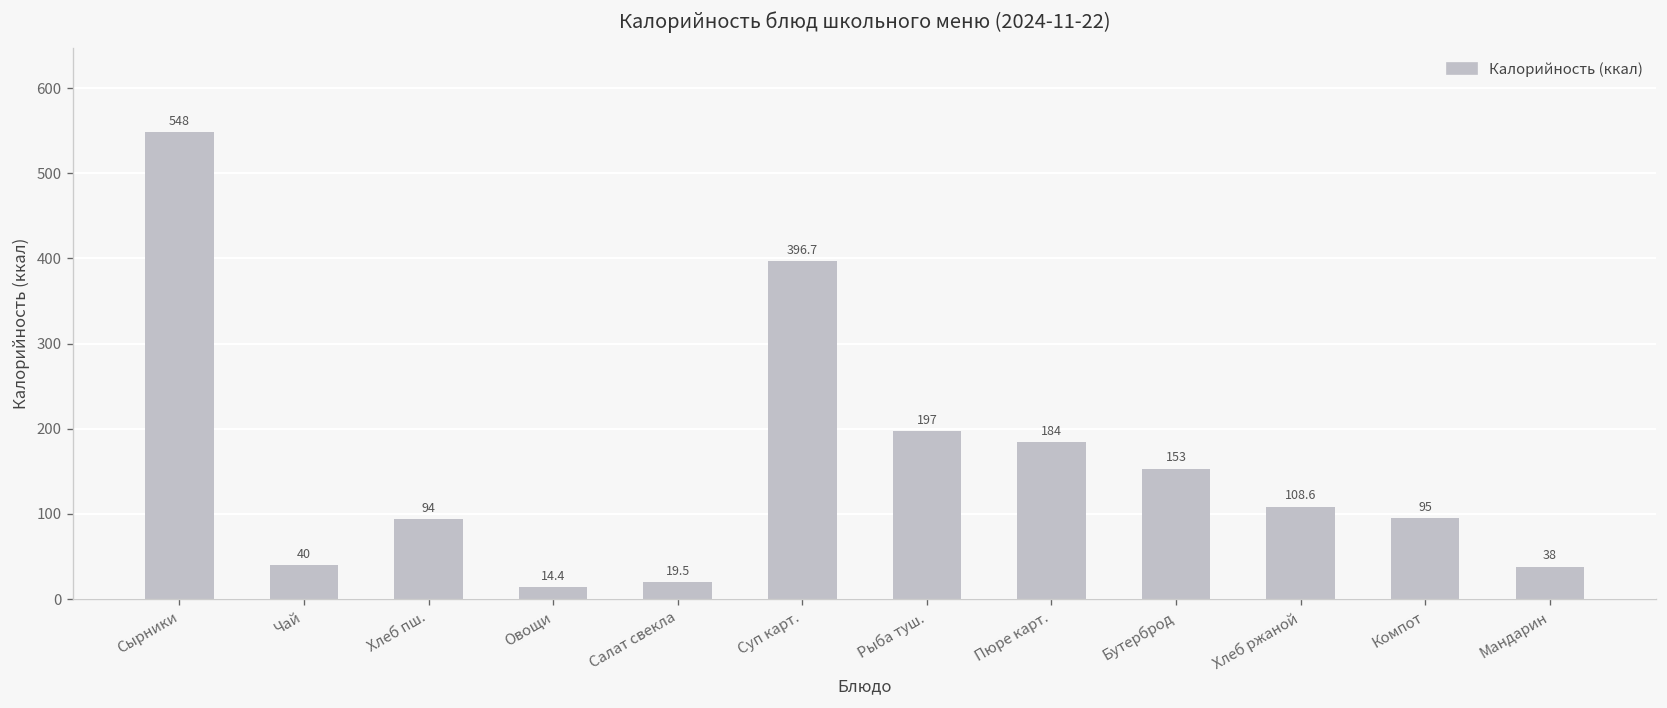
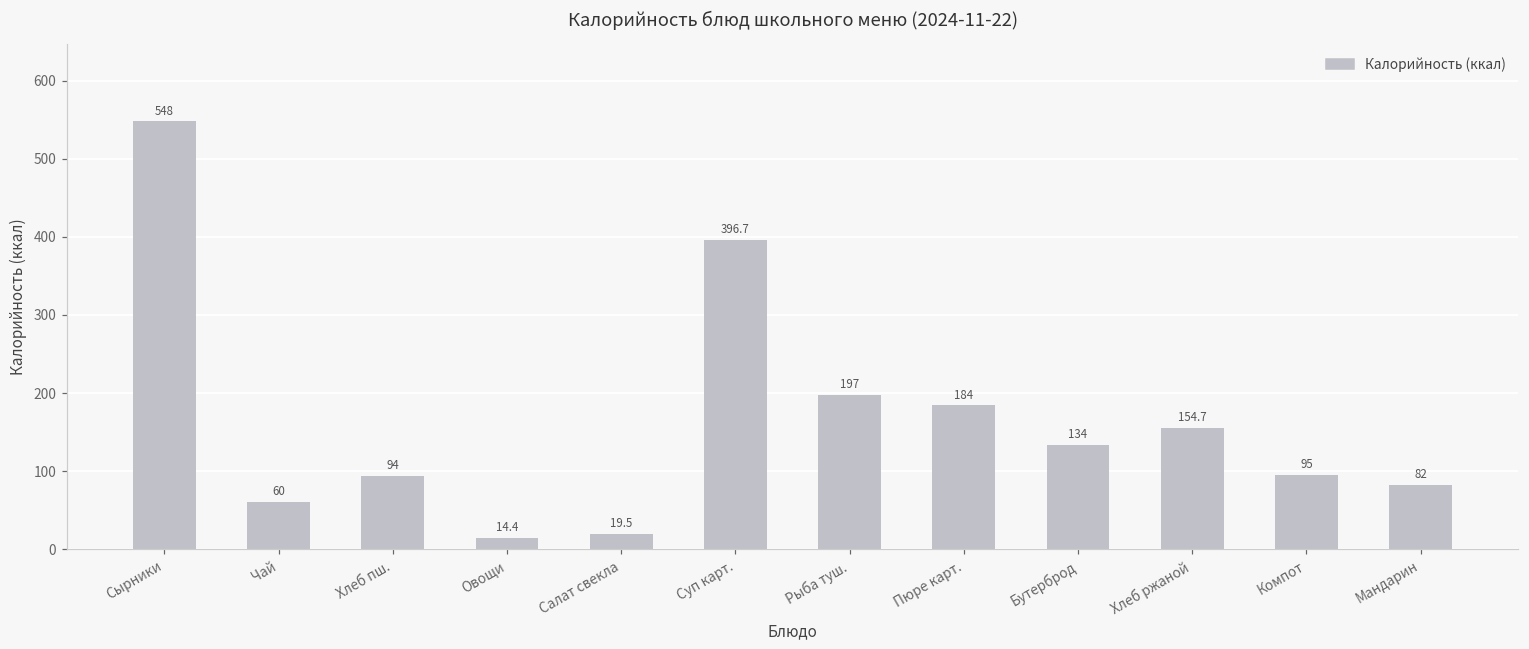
  {
    "Сырники": 548,
-   "Чай": 40,
+   "Чай": 60,
    "Хлеб пш.": 94,
    "Овощи": 14.4,
    "Салат свекла": 19.5,
    "Суп карт.": 396.7,
    "Рыба туш.": 197,
    "Пюре карт.": 184,
-   "Бутерброд": 153,
-   "Хлеб ржаной": 108.6,
+   "Бутерброд": 134,
+   "Хлеб ржаной": 154.7,
    "Компот": 95,
-   "Мандарин": 38
+   "Мандарин": 82
  }
